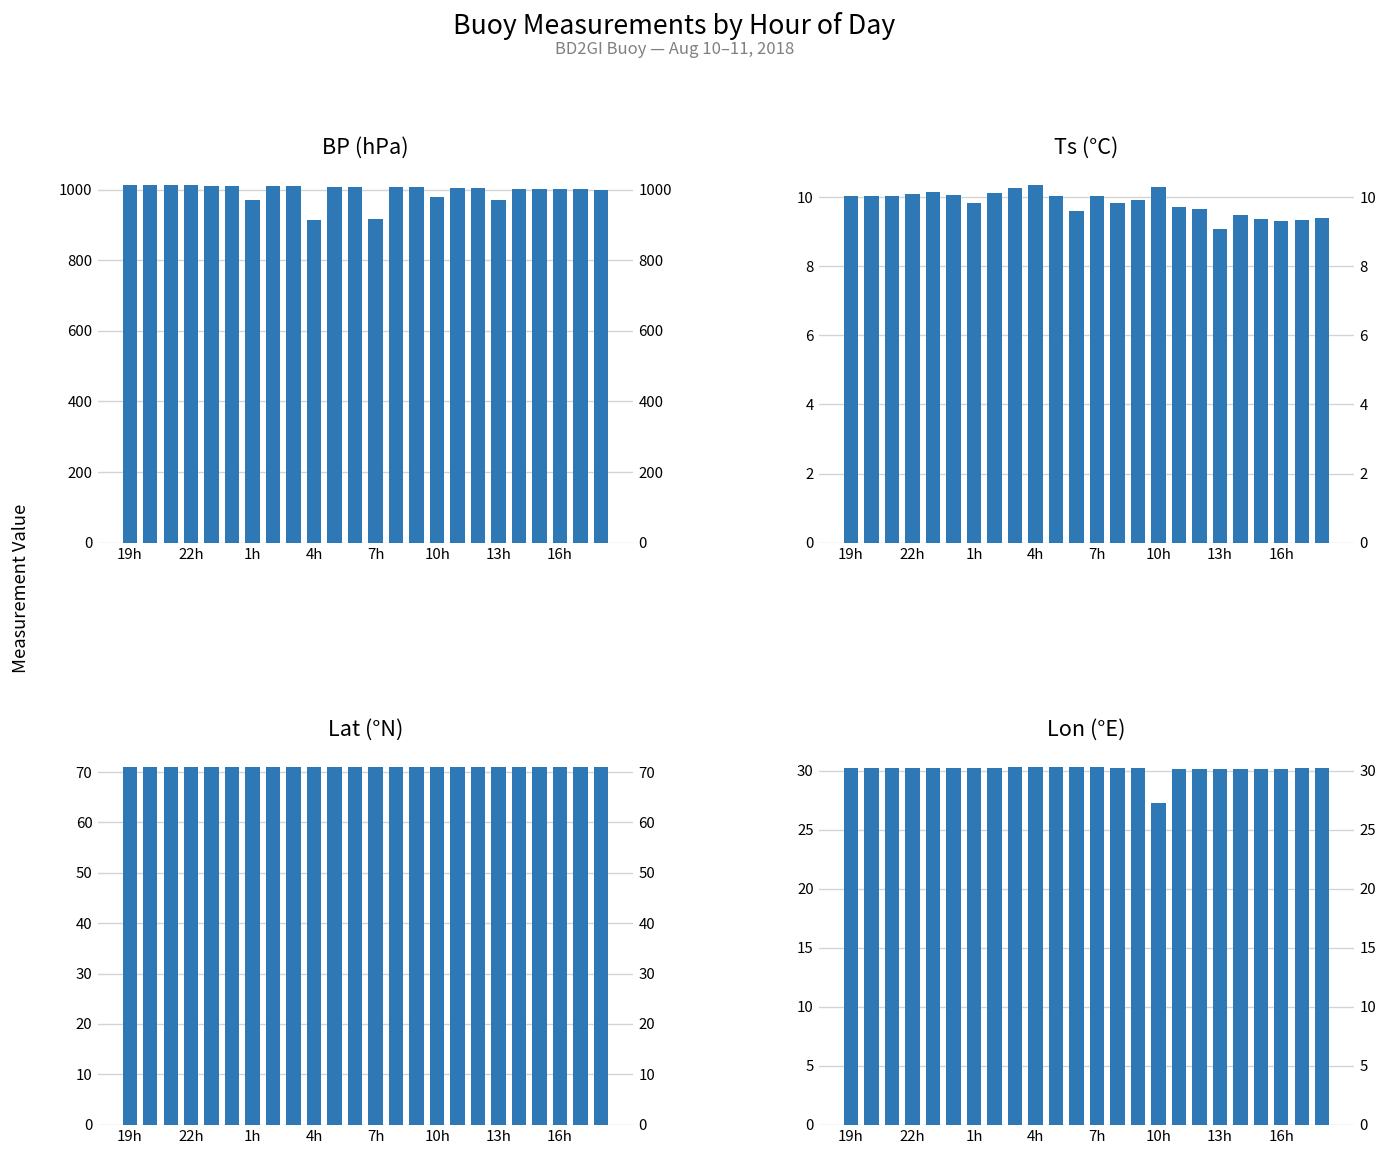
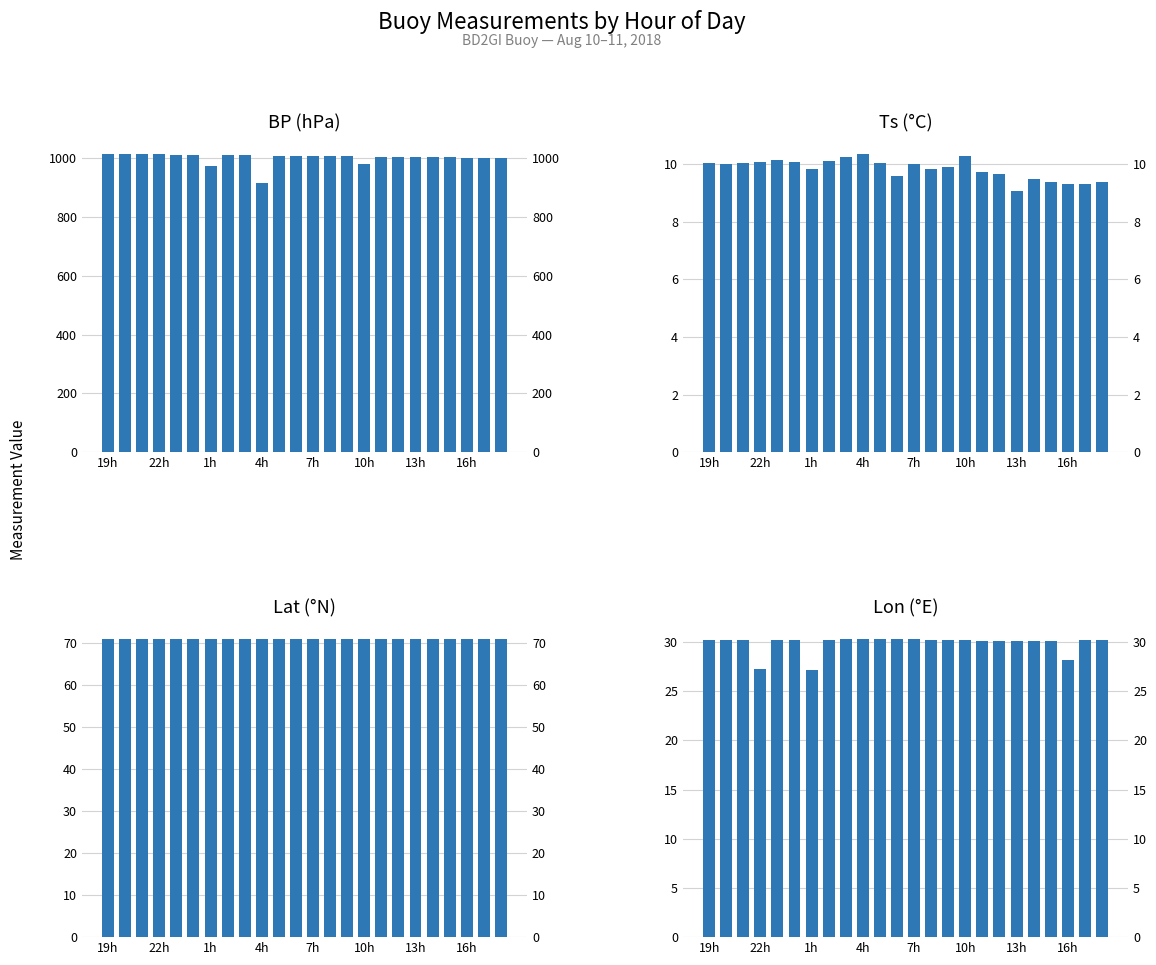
  {
    "BP (hPa)": {
      "19h": 1010,
      "22h": 1010,
      "1h": 970,
      "4h": 910,
-     "7h": 920,
+     "7h": 1010,
      "10h": 980,
-     "13h": 970,
+     "13h": 1000,
      "16h": 1000
    },
    "Ts (°C)": {
      "19h": 10.0,
      "22h": 10.1,
      "1h": 9.8,
      "4h": 10.4,
      "7h": 10.0,
      "10h": 10.3,
      "13h": 9.1,
      "16h": 9.3
    },
    "Lat (°N)": {
      "19h": 71,
      "22h": 71,
      "1h": 71,
      "4h": 71,
      "7h": 71,
      "10h": 71,
      "13h": 71,
      "16h": 71
    },
    "Lon (°E)": {
      "19h": 30,
-     "22h": 30,
-     "1h": 30,
+     "22h": 27,
+     "1h": 27,
      "4h": 30,
      "7h": 30,
-     "10h": 27,
+     "10h": 30,
      "13h": 30,
-     "16h": 30
+     "16h": 28
    }
  }
